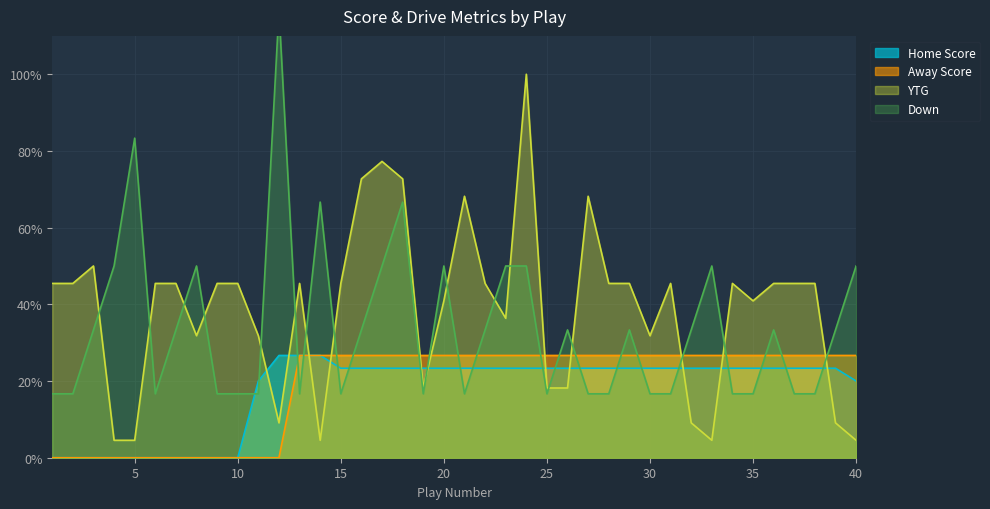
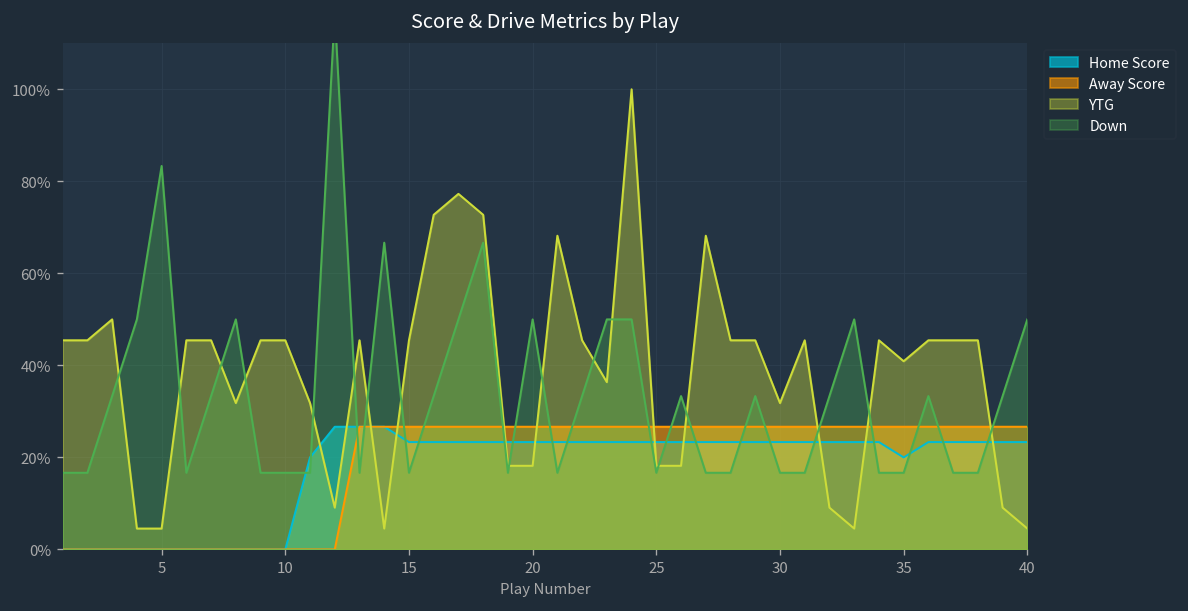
  {
    "Home Score": {
      "15": "23%",
      "20": "23%",
      "25": "23%",
      "30": "23%",
-     "35": "23%",
-     "40": "20%"
+     "35": "20%",
+     "40": "23%"
    },
    "Away Score": {
      "15": "27%",
      "20": "27%",
      "25": "27%",
      "30": "27%",
      "35": "27%",
      "40": "27%"
    },
    "YTG": {
      "5": "5%",
      "10": "45%",
      "15": "45%",
-     "20": "41%",
+     "20": "18%",
      "25": "18%",
      "30": "32%",
      "35": "41%",
      "40": "5%"
    },
    "Down": {
      "5": "83%",
      "10": "17%",
      "15": "17%",
      "20": "50%",
      "25": "17%",
      "30": "17%",
      "35": "17%",
      "40": "50%"
    }
  }
